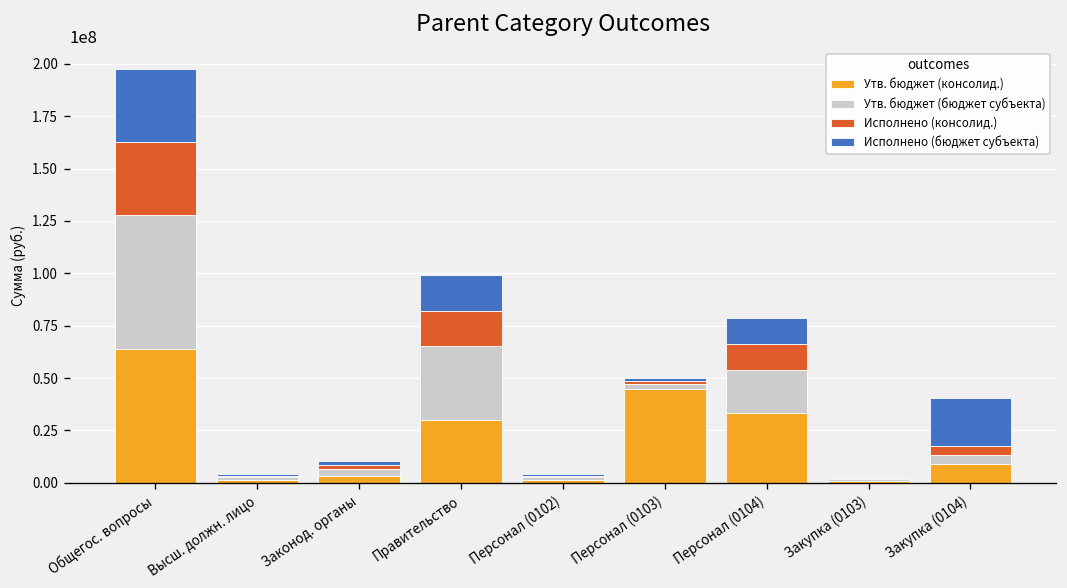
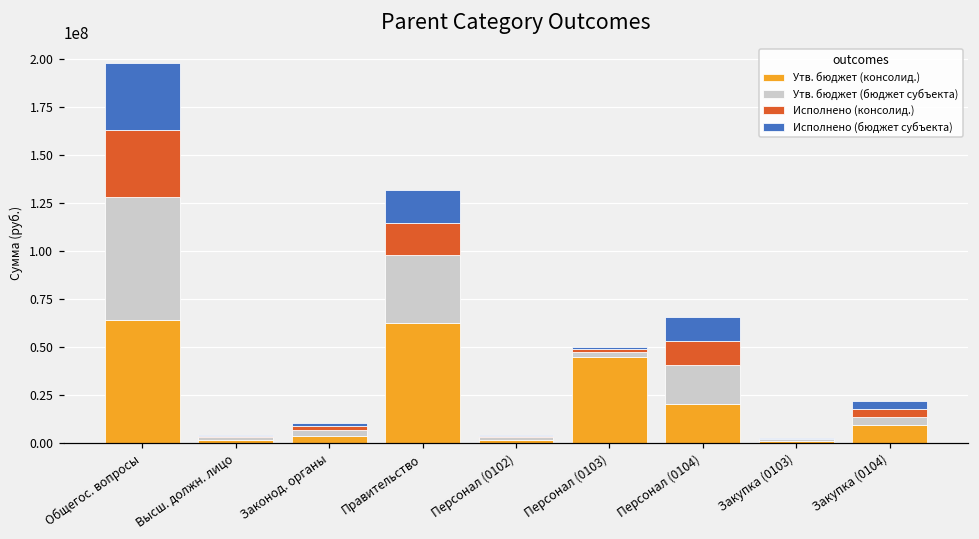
  {
    "Утв. бюджет (консолид.)": {
      "Общегос. вопросы": 64000000,
      "Законод. органы": 3000000,
-     "Правительство": 30000000,
+     "Правительство": 62000000,
      "Персонал (0103)": 45000000,
-     "Персонал (0104)": 34000000,
+     "Персонал (0104)": 20000000,
      "Закупка (0104)": 9000000
    },
    "Утв. бюджет (бюджет субъекта)": {
      "Общегос. вопросы": 64000000,
      "Законод. органы": 3000000,
      "Правительство": 35000000,
      "Персонал (0103)": 2000000,
      "Персонал (0104)": 20000000,
      "Закупка (0104)": 4000000
    },
    "Исполнено (консолид.)": {
      "Общегос. вопросы": 35000000,
      "Законод. органы": 2000000,
      "Правительство": 17000000,
      "Персонал (0104)": 12000000,
      "Закупка (0104)": 4000000
    },
    "Исполнено (бюджет субъекта)": {
      "Общегос. вопросы": 35000000,
      "Законод. органы": 2000000,
      "Правительство": 17000000,
      "Персонал (0104)": 12000000,
-     "Закупка (0104)": 23000000
+     "Закупка (0104)": 4000000
    }
  }
